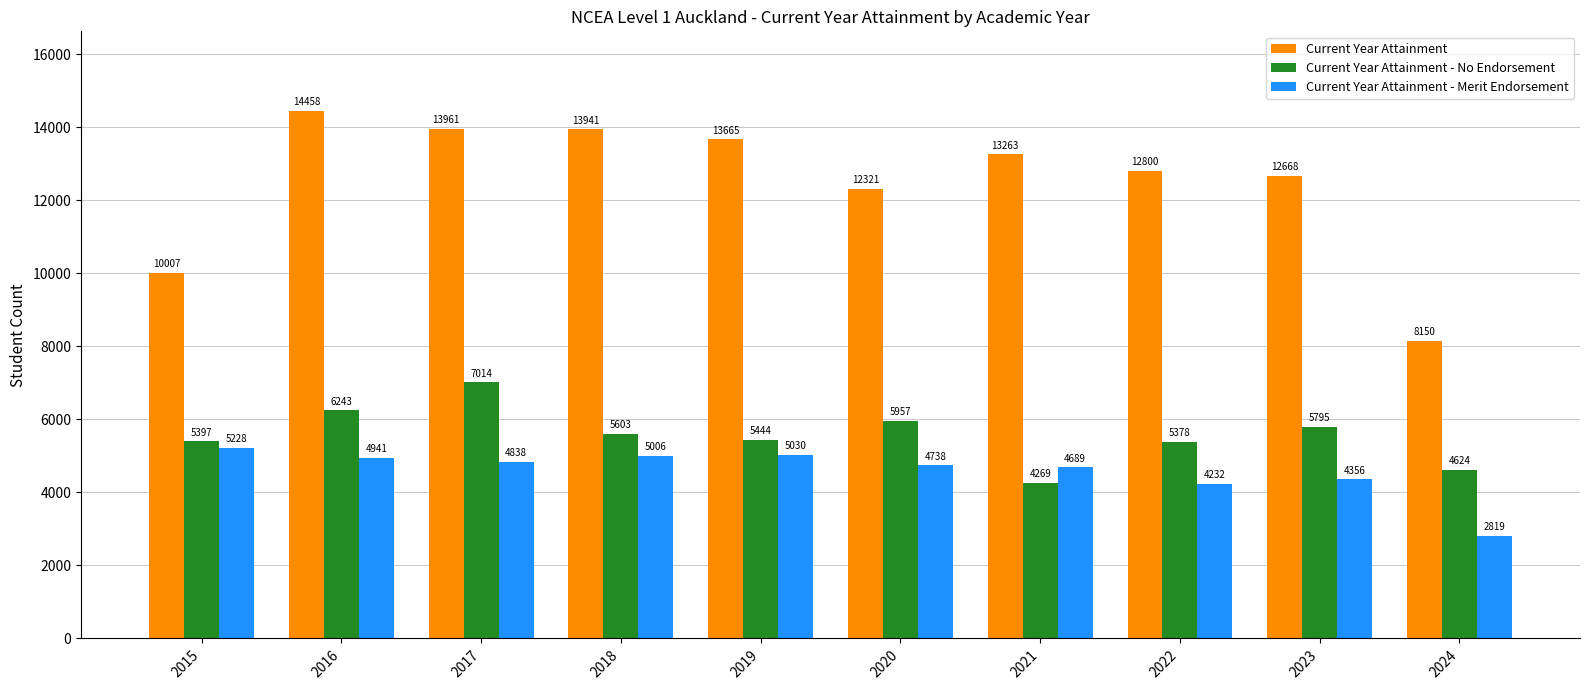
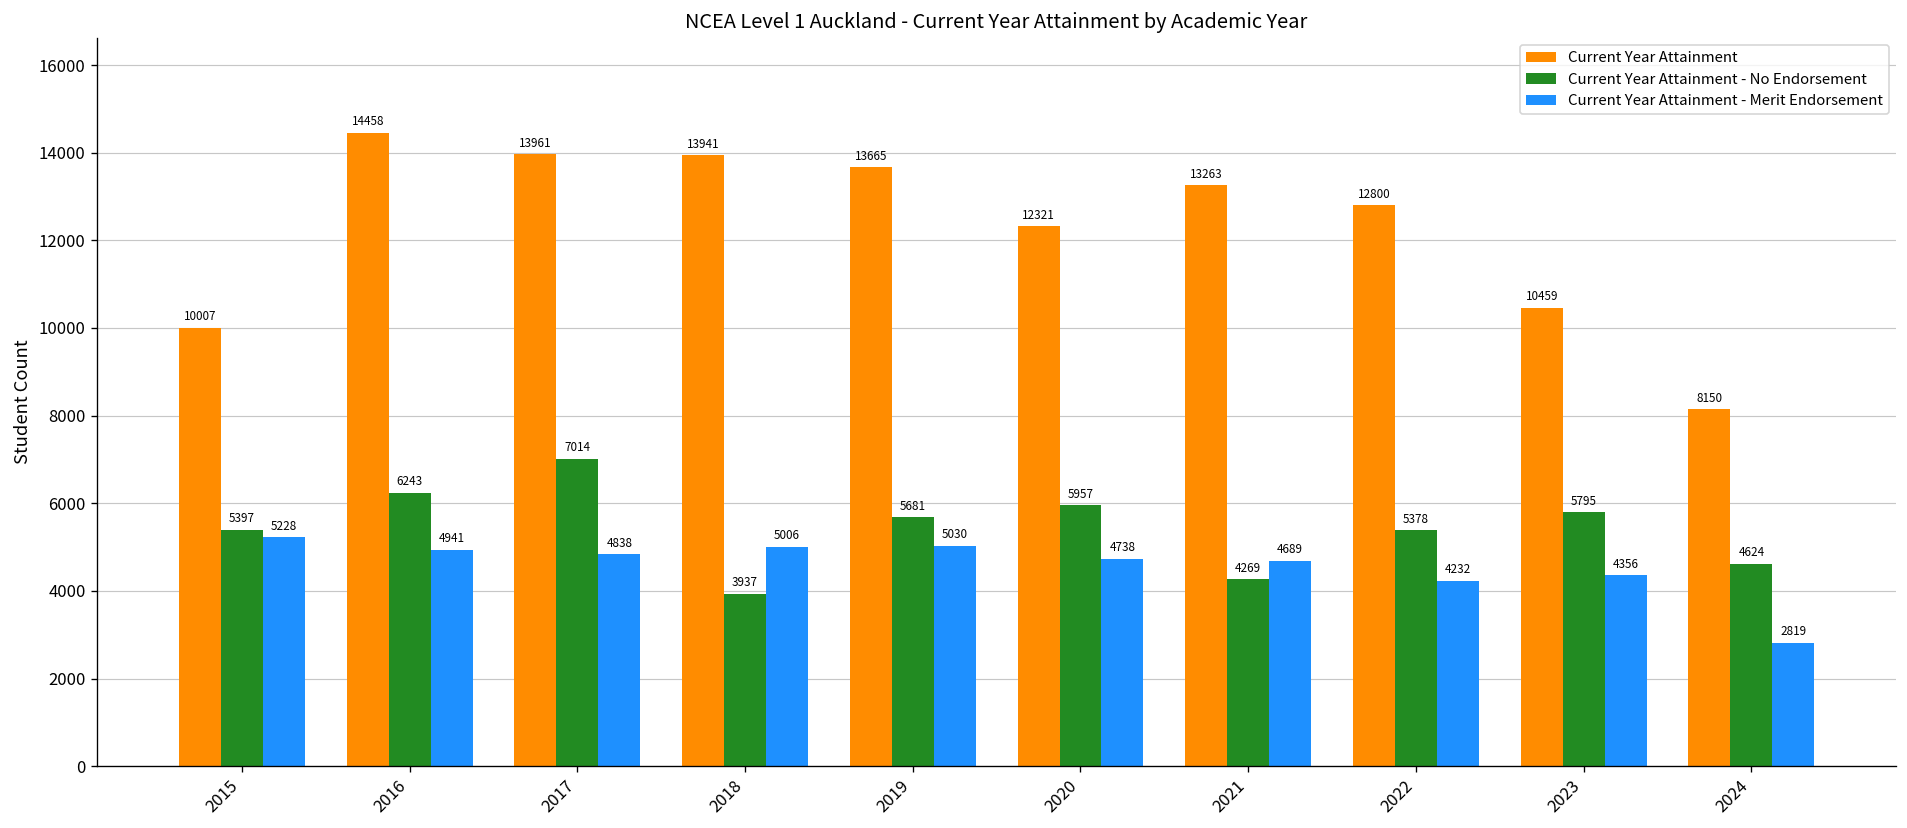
  {
    "Current Year Attainment": {
      "2015": 10007,
      "2016": 14458,
      "2017": 13961,
      "2018": 13941,
      "2019": 13665,
      "2020": 12321,
      "2021": 13263,
      "2022": 12800,
-     "2023": 12668,
+     "2023": 10459,
      "2024": 8150
    },
    "Current Year Attainment - No Endorsement": {
      "2015": 5397,
      "2016": 6243,
      "2017": 7014,
-     "2018": 5603,
-     "2019": 5444,
+     "2018": 3937,
+     "2019": 5681,
      "2020": 5957,
      "2021": 4269,
      "2022": 5378,
      "2023": 5795,
      "2024": 4624
    },
    "Current Year Attainment - Merit Endorsement": {
      "2015": 5228,
      "2016": 4941,
      "2017": 4838,
      "2018": 5006,
      "2019": 5030,
      "2020": 4738,
      "2021": 4689,
      "2022": 4232,
      "2023": 4356,
      "2024": 2819
    }
  }
